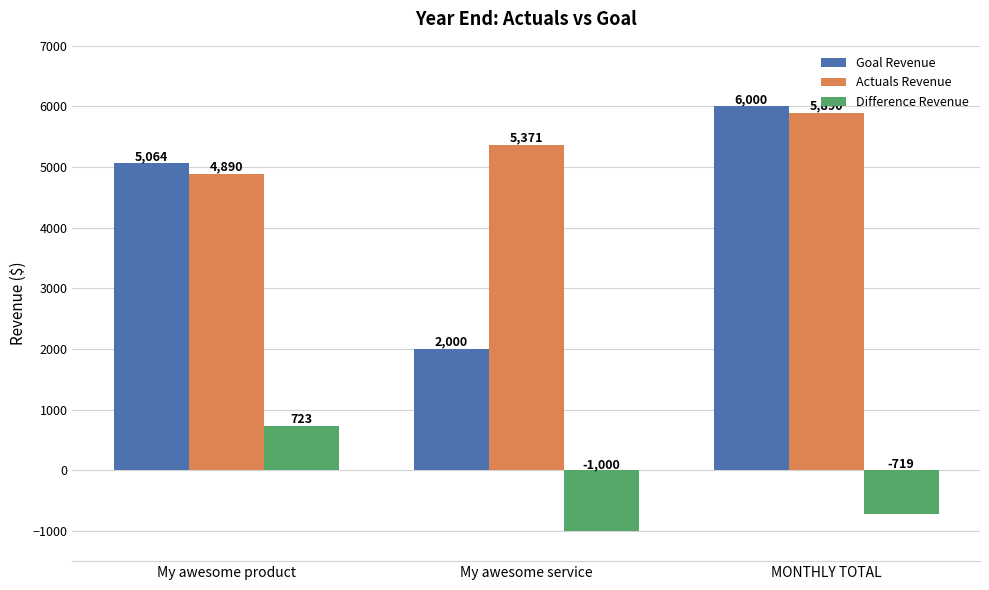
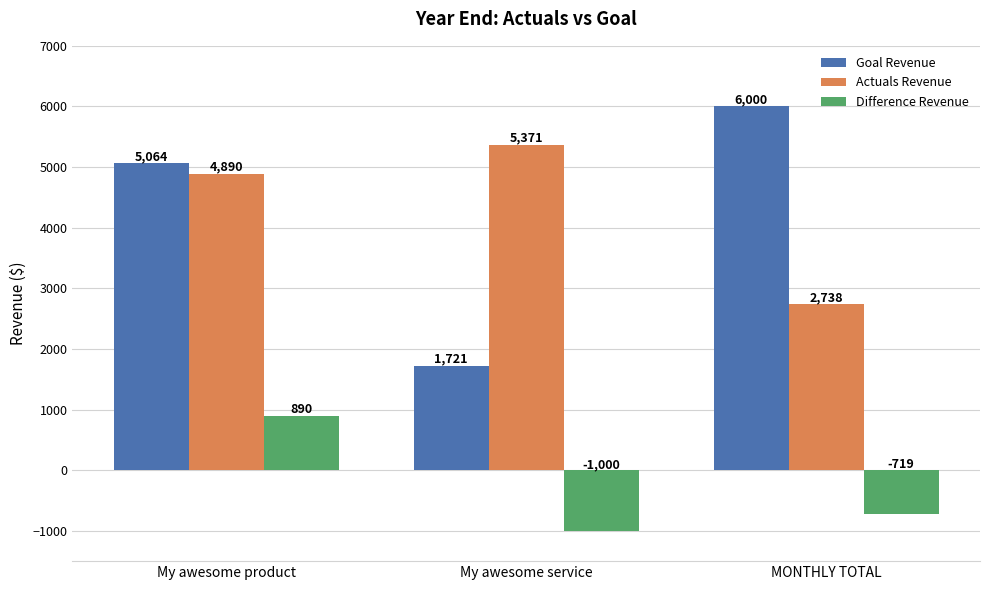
  {
    "Goal Revenue": {
      "My awesome product": "5,064",
-     "My awesome service": "2,000",
+     "My awesome service": "1,721",
      "MONTHLY TOTAL": "6,000"
    },
    "Actuals Revenue": {
      "My awesome product": "4,890",
      "My awesome service": "5,371",
-     "MONTHLY TOTAL": "5,890"
+     "MONTHLY TOTAL": "2,738"
    },
    "Difference Revenue": {
-     "My awesome product": "723"
+     "My awesome product": "890"
    }
  }
